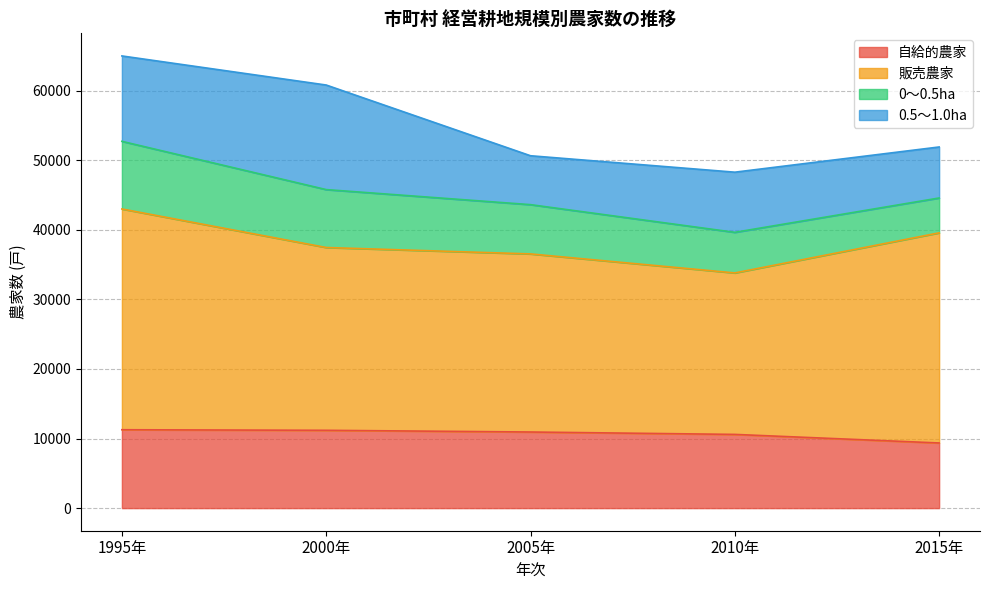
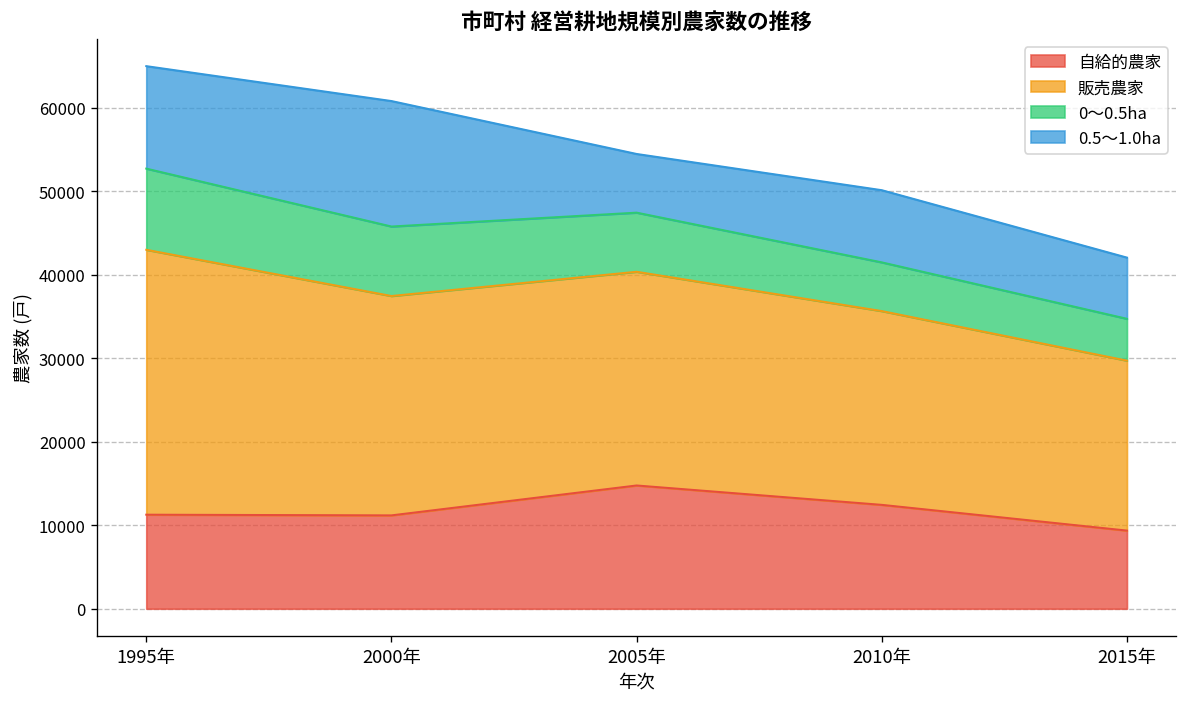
  {
    "自給的農家": {
      "1995年": 11000,
      "2000年": 11000,
-     "2005年": 11000,
-     "2010年": 11000,
+     "2005年": 15000,
+     "2010年": 12000,
      "2015年": 9000
    },
    "販売農家": {
      "1995年": 32000,
      "2000年": 26000,
      "2005年": 26000,
      "2010年": 23000,
-     "2015年": 30000
+     "2015年": 20000
    },
    "0～0.5ha": {
      "1995年": 10000,
      "2000年": 8000,
      "2005年": 7000,
      "2010年": 6000,
      "2015年": 5000
    },
    "0.5～1.0ha": {
      "1995年": 12000,
      "2000年": 15000,
      "2005年": 7000,
      "2010年": 9000,
      "2015年": 7000
    }
  }
